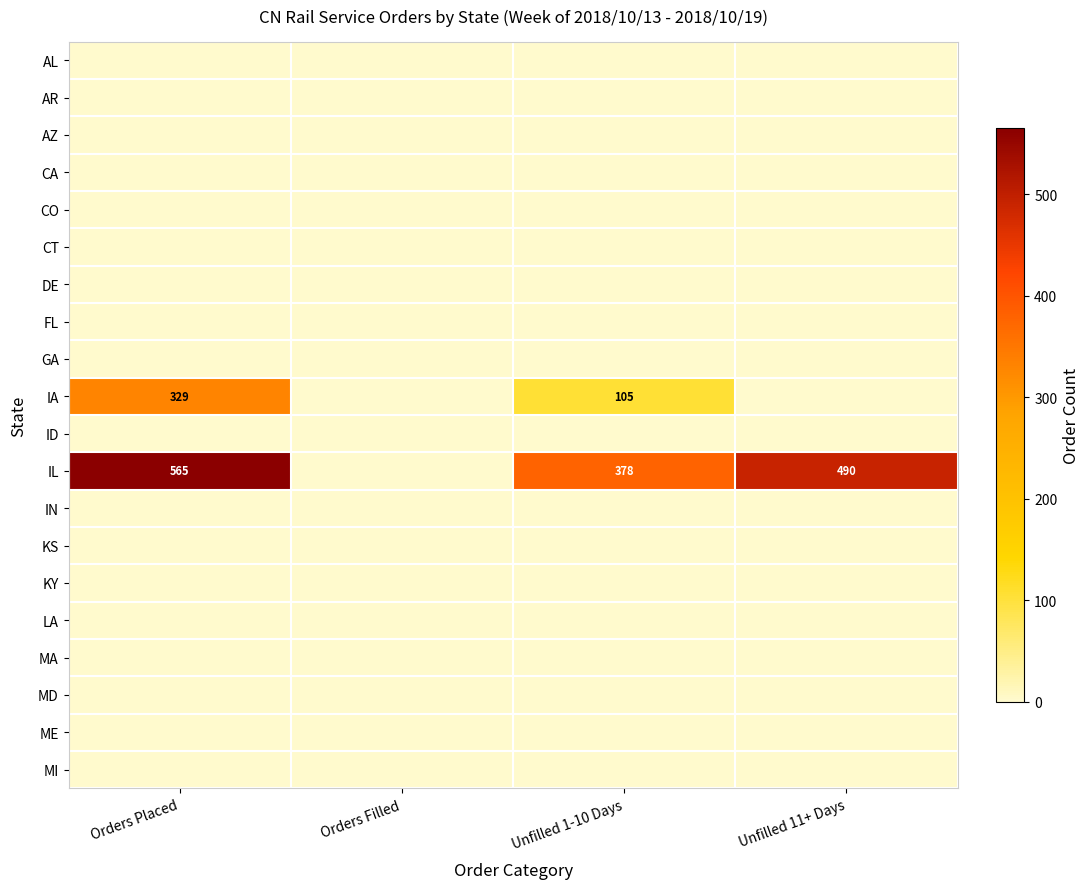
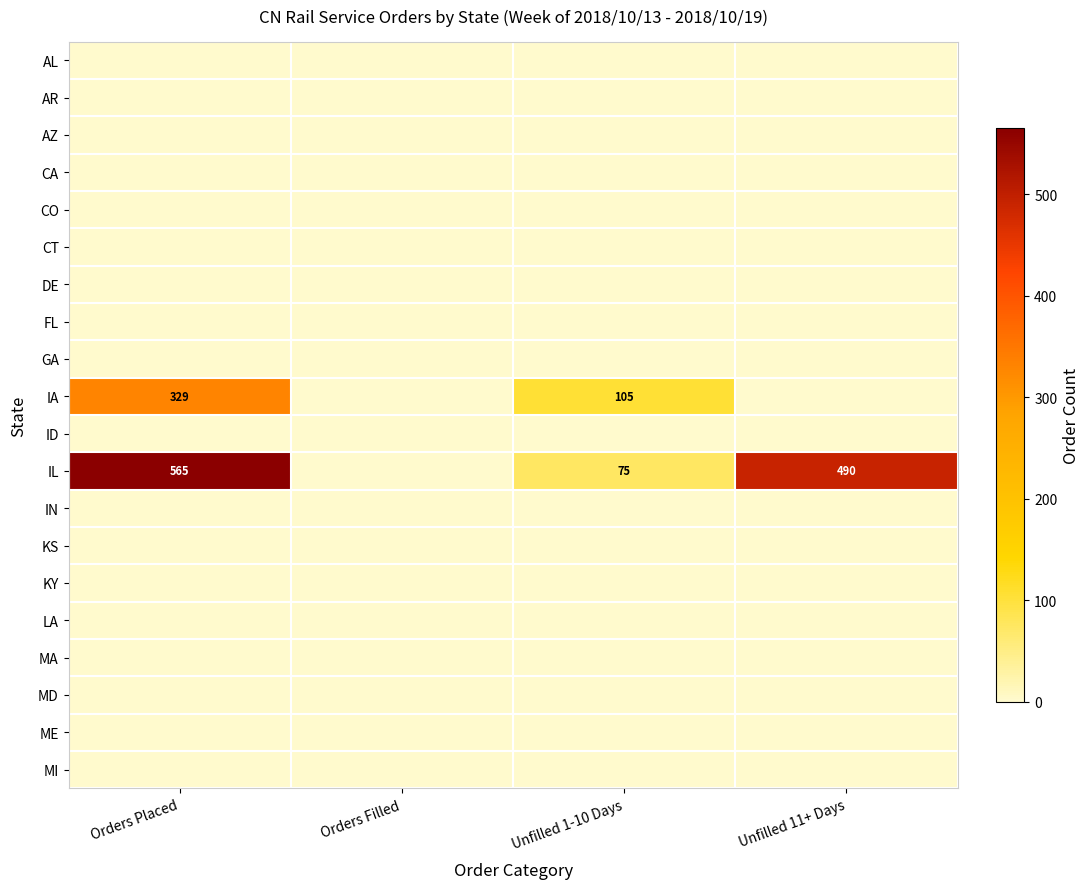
  {
    "IA": {
      "Orders Placed": 329,
      "Unfilled 1-10 Days": 105
    },
    "IL": {
      "Orders Placed": 565,
-     "Unfilled 1-10 Days": 378,
+     "Unfilled 1-10 Days": 75,
      "Unfilled 11+ Days": 490
    }
  }
